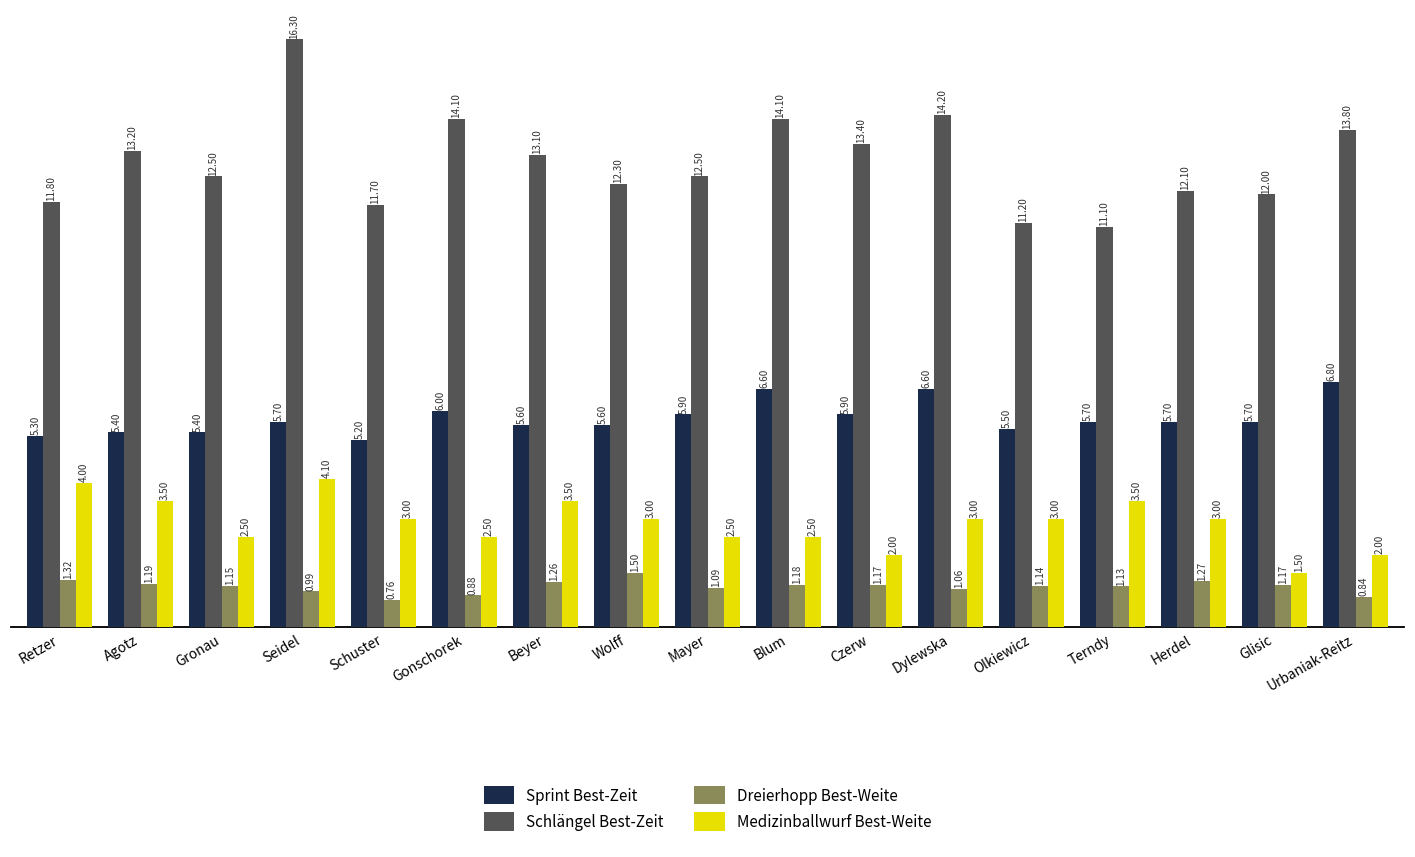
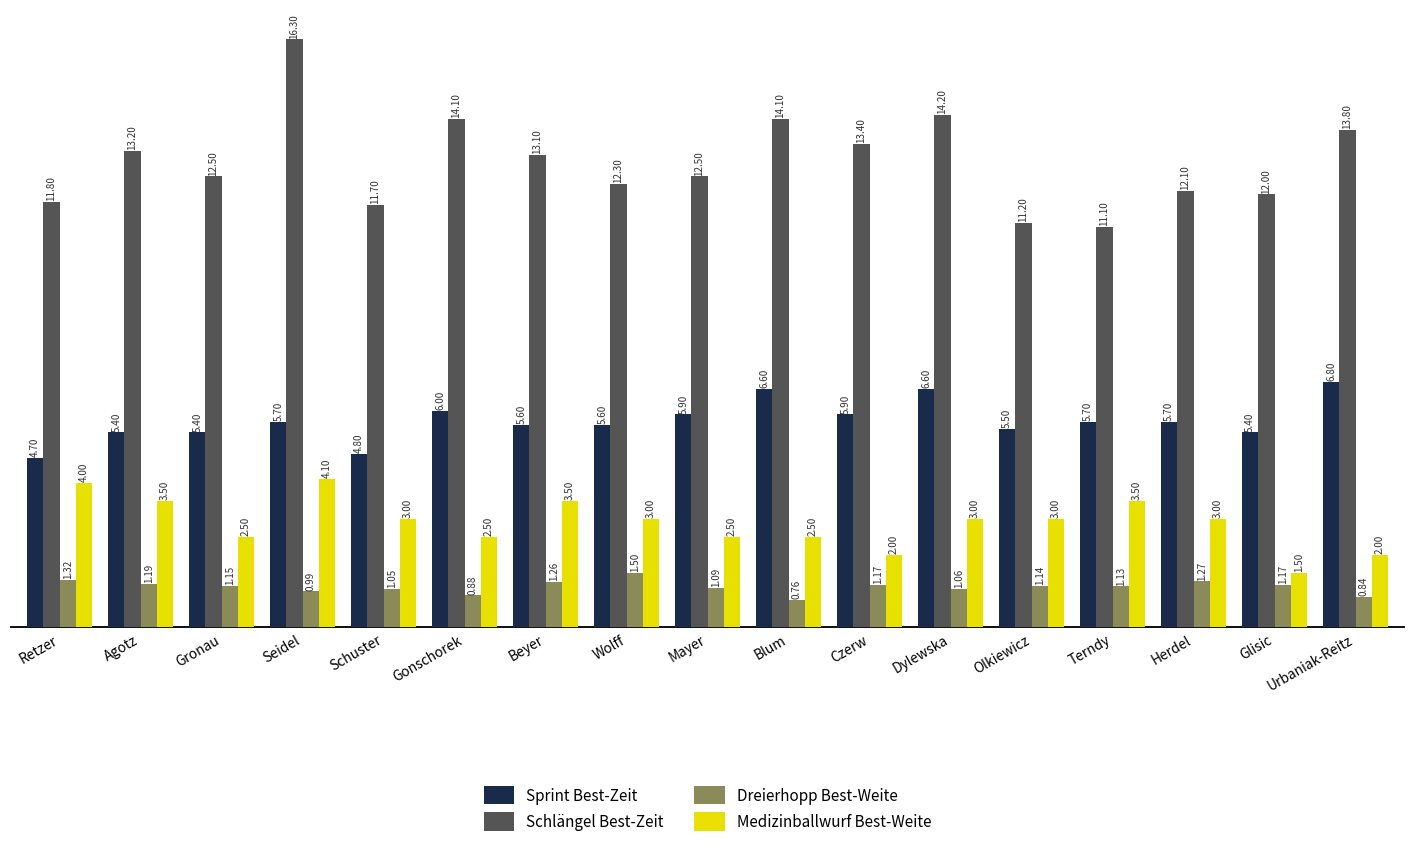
  {
    "Sprint Best-Zeit": {
-     "Retzer": 5.30,
+     "Retzer": 4.70,
      "Agotz": 5.40,
      "Gronau": 5.40,
      "Seidel": 5.70,
-     "Schuster": 5.20,
+     "Schuster": 4.80,
      "Gonschorek": 6.00,
      "Beyer": 5.60,
      "Wolff": 5.60,
      "Mayer": 5.90,
      "Blum": 6.60,
      "Czerw": 5.90,
      "Dylewska": 6.60,
      "Olkiewicz": 5.50,
      "Terndy": 5.70,
      "Herdel": 5.70,
-     "Glisic": 5.70,
+     "Glisic": 5.40,
      "Urbaniak-Reitz": 6.80
    },
    "Schlängel Best-Zeit": {
      "Retzer": 11.80,
      "Agotz": 13.20,
      "Gronau": 12.50,
      "Seidel": 16.30,
      "Schuster": 11.70,
      "Gonschorek": 14.10,
      "Beyer": 13.10,
      "Wolff": 12.30,
      "Mayer": 12.50,
      "Blum": 14.10,
      "Czerw": 13.40,
      "Dylewska": 14.20,
      "Olkiewicz": 11.20,
      "Terndy": 11.10,
      "Herdel": 12.10,
      "Glisic": 12.00,
      "Urbaniak-Reitz": 13.80
    },
    "Dreierhopp Best-Weite": {
      "Retzer": 1.32,
      "Agotz": 1.19,
      "Gronau": 1.15,
      "Seidel": 0.99,
-     "Schuster": 0.76,
+     "Schuster": 1.05,
      "Gonschorek": 0.88,
      "Beyer": 1.26,
      "Wolff": 1.50,
      "Mayer": 1.09,
-     "Blum": 1.18,
+     "Blum": 0.76,
      "Czerw": 1.17,
      "Dylewska": 1.06,
      "Olkiewicz": 1.14,
      "Terndy": 1.13,
      "Herdel": 1.27,
      "Glisic": 1.17,
      "Urbaniak-Reitz": 0.84
    },
    "Medizinballwurf Best-Weite": {
      "Retzer": 4.00,
      "Agotz": 3.50,
      "Gronau": 2.50,
      "Seidel": 4.10,
      "Schuster": 3.00,
      "Gonschorek": 2.50,
      "Beyer": 3.50,
      "Wolff": 3.00,
      "Mayer": 2.50,
      "Blum": 2.50,
      "Czerw": 2.00,
      "Dylewska": 3.00,
      "Olkiewicz": 3.00,
      "Terndy": 3.50,
      "Herdel": 3.00,
      "Glisic": 1.50,
      "Urbaniak-Reitz": 2.00
    }
  }
